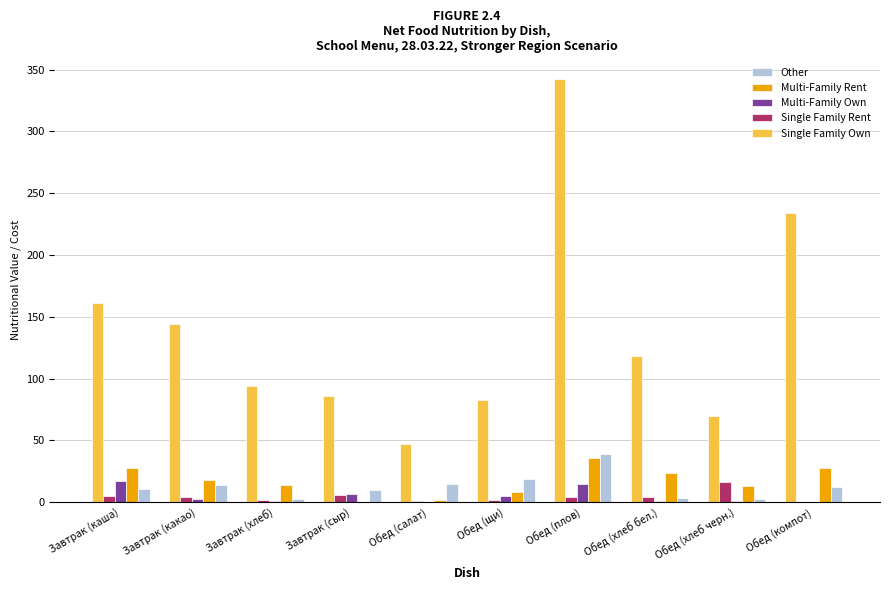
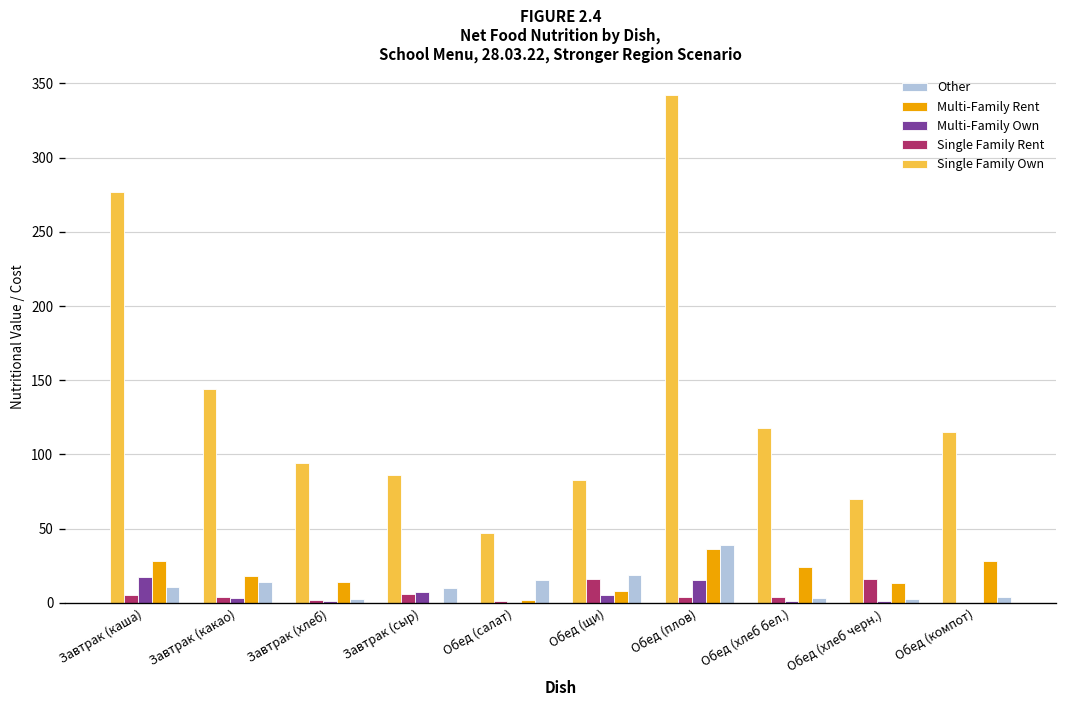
  {
    "Single Family Own": {
-     "Завтрак (каша)": 161,
+     "Завтрак (каша)": 277,
      "Завтрак (какао)": 144,
      "Завтрак (хлеб)": 94,
      "Завтрак (сыр)": 86,
      "Обед (салат)": 47,
      "Обед (щи)": 83,
      "Обед (плов)": 342,
      "Обед (хлеб бел.)": 118,
      "Обед (хлеб черн.)": 70,
-     "Обед (компот)": 234
+     "Обед (компот)": 115
    },
    "Single Family Rent": {
      "Завтрак (каша)": 5,
      "Завтрак (какао)": 4,
      "Завтрак (сыр)": 6,
-     "Обед (щи)": 2,
+     "Обед (щи)": 16,
      "Обед (плов)": 4,
      "Обед (хлеб бел.)": 4,
      "Обед (хлеб черн.)": 16,
      "Обед (компот)": 0
    },
    "Multi-Family Own": {
      "Завтрак (каша)": 17,
      "Завтрак (какао)": 3,
      "Завтрак (сыр)": 7,
      "Обед (салат)": 0,
      "Обед (щи)": 5,
      "Обед (плов)": 15,
      "Обед (компот)": 0
    },
    "Multi-Family Rent": {
      "Завтрак (каша)": 28,
      "Завтрак (какао)": 18,
      "Завтрак (хлеб)": 14,
      "Завтрак (сыр)": 0,
      "Обед (щи)": 8,
      "Обед (плов)": 36,
      "Обед (хлеб бел.)": 24,
      "Обед (хлеб черн.)": 13,
      "Обед (компот)": 28
    },
    "Other": {
      "Завтрак (каша)": 10,
      "Завтрак (какао)": 14,
      "Завтрак (хлеб)": 3,
      "Завтрак (сыр)": 10,
      "Обед (салат)": 15,
      "Обед (щи)": 19,
      "Обед (плов)": 39,
      "Обед (хлеб бел.)": 3,
      "Обед (хлеб черн.)": 2,
-     "Обед (компот)": 12
+     "Обед (компот)": 4
    }
  }
